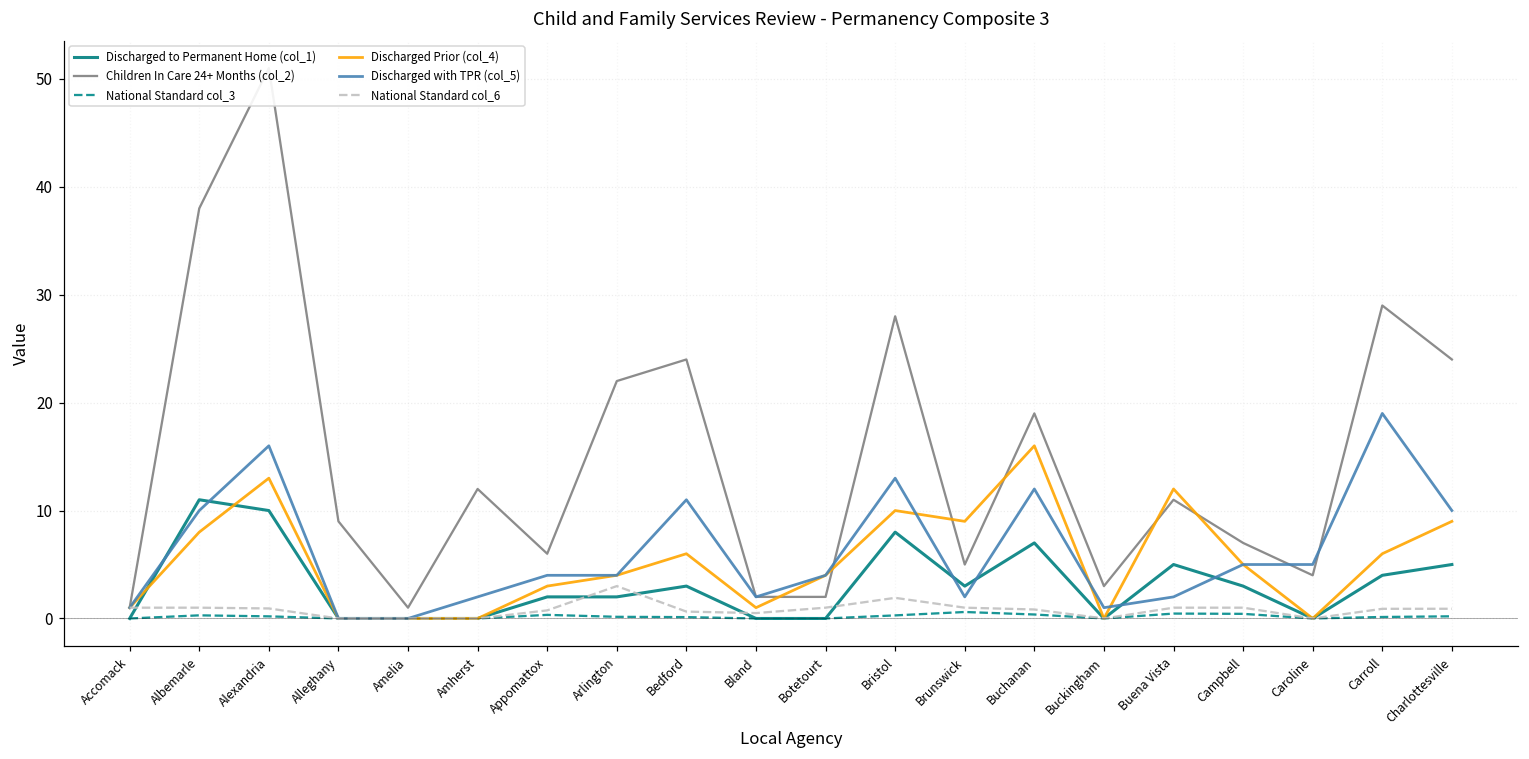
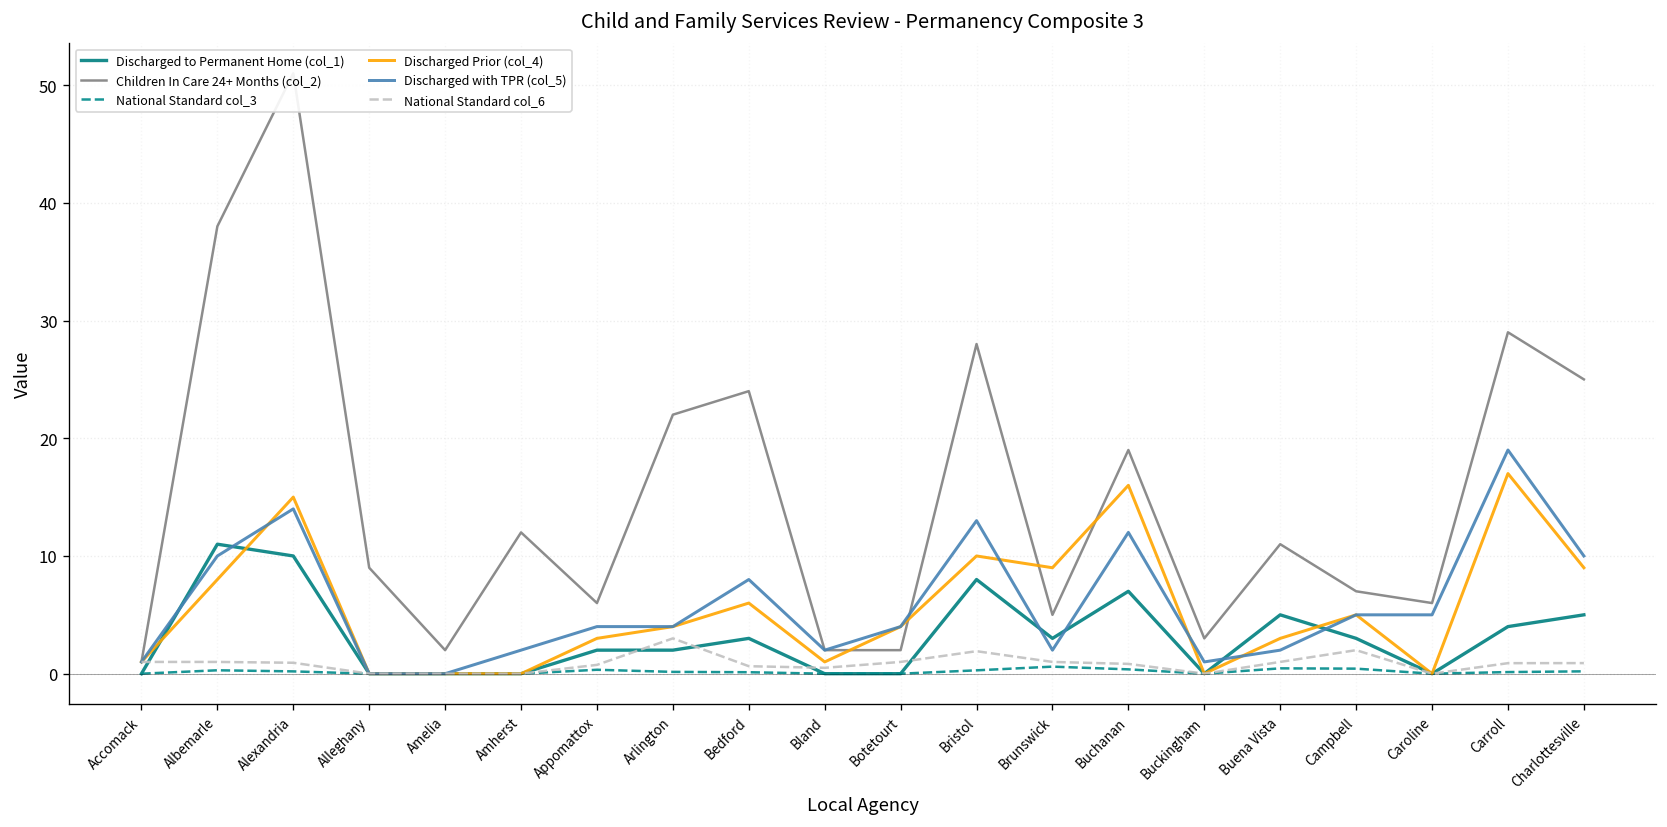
  {
    "Children In Care 24+ Months (col_2)": {
      "Albemarle": 38,
      "Alleghany": 9,
-     "Amelia": 1,
+     "Amelia": 2,
      "Amherst": 12,
      "Appomattox": 6,
      "Arlington": 22,
      "Bedford": 24,
      "Botetourt": 2,
      "Bristol": 28,
      "Brunswick": 5,
      "Buchanan": 19,
      "Buckingham": 3,
      "Buena Vista": 11,
      "Campbell": 7,
-     "Caroline": 4,
+     "Caroline": 6,
      "Carroll": 29,
-     "Charlottesville": 24
+     "Charlottesville": 25
    },
    "Discharged Prior (col_4)": {
      "Albemarle": 8,
-     "Alexandria": 13,
+     "Alexandria": 15,
      "Appomattox": 3,
      "Bedford": 6,
      "Bland": 1,
      "Bristol": 10,
      "Brunswick": 9,
      "Buchanan": 16,
-     "Buena Vista": 12,
-     "Carroll": 6,
+     "Buena Vista": 3,
+     "Carroll": 17,
      "Charlottesville": 9
    },
    "Discharged with TPR (col_5)": {
      "Albemarle": 10,
-     "Alexandria": 16,
+     "Alexandria": 14,
      "Amherst": 2,
      "Appomattox": 4,
-     "Bedford": 11,
+     "Bedford": 8,
      "Bristol": 13,
      "Brunswick": 2,
      "Buchanan": 12,
      "Buckingham": 1,
      "Buena Vista": 2,
      "Caroline": 5,
      "Carroll": 19,
      "Charlottesville": 10
    },
    "National Standard col_6": {
      "Albemarle": 1,
      "Alexandria": 1,
      "Appomattox": 1,
      "Arlington": 3,
      "Bedford": 1,
      "Bland": 1,
      "Botetourt": 1,
      "Bristol": 2,
      "Brunswick": 1,
      "Buchanan": 1,
      "Buena Vista": 1,
-     "Campbell": 1,
+     "Campbell": 2,
      "Carroll": 1,
      "Charlottesville": 1
    }
  }
